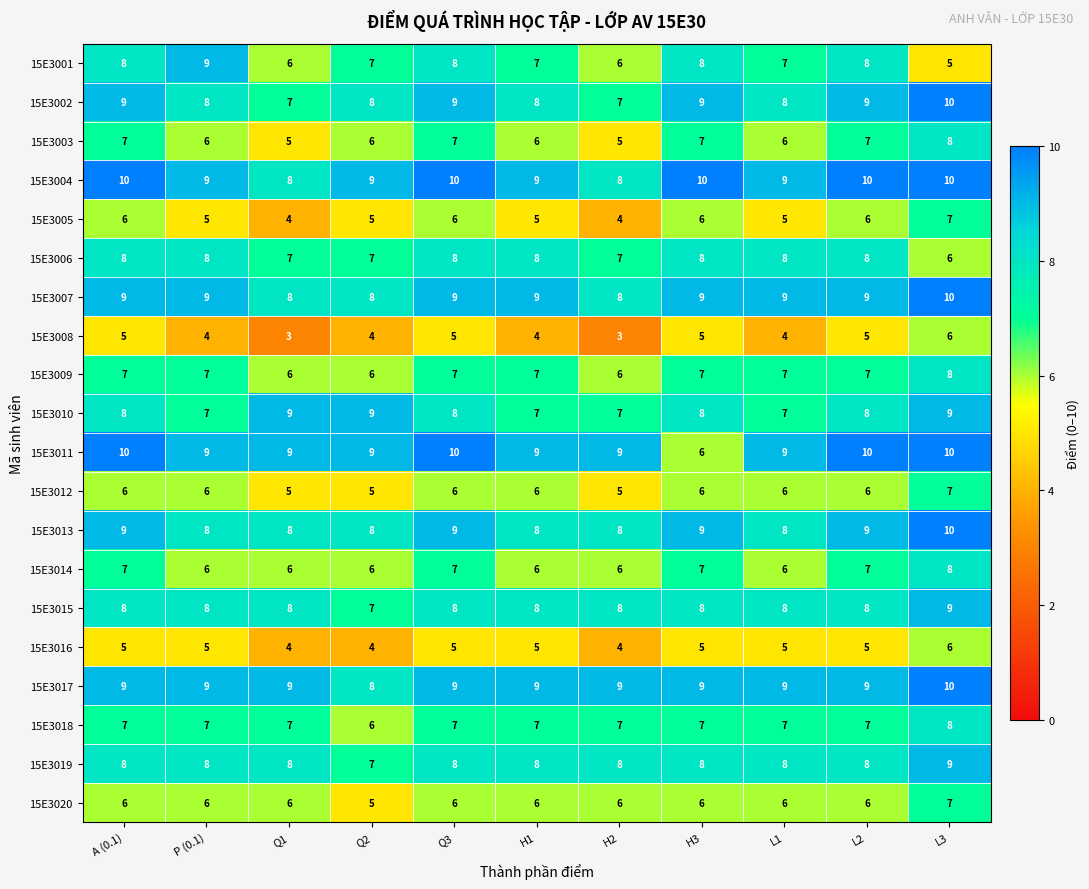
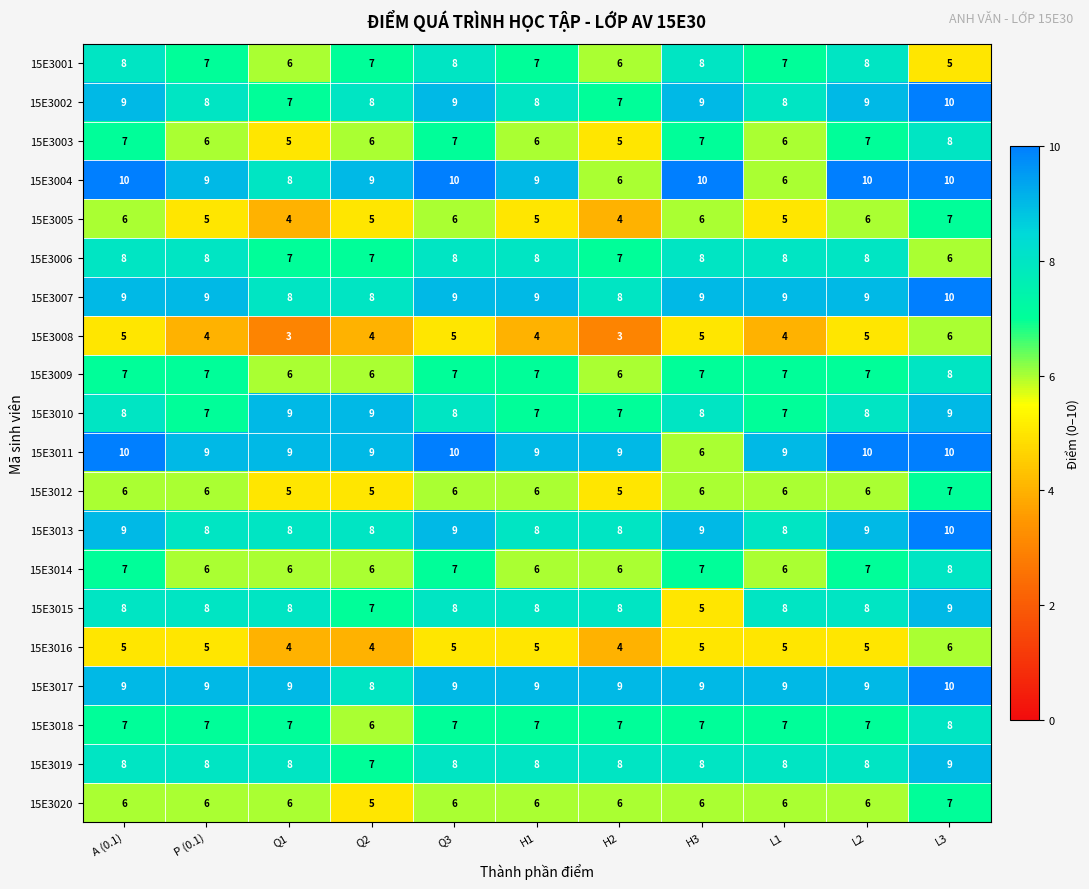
  {
    "15E3001": {
      "A (0.1)": 8,
-     "P (0.1)": 9,
+     "P (0.1)": 7,
      "Q1": 6,
      "Q2": 7,
      "Q3": 8,
      "H1": 7,
      "H2": 6,
      "H3": 8,
      "L1": 7,
      "L2": 8,
      "L3": 5
    },
    "15E3004": {
      "A (0.1)": 10,
      "P (0.1)": 9,
      "Q1": 8,
      "Q2": 9,
      "Q3": 10,
      "H1": 9,
-     "H2": 8,
+     "H2": 6,
      "H3": 10,
-     "L1": 9,
+     "L1": 6,
      "L2": 10,
      "L3": 10
    },
    "15E3015": {
      "A (0.1)": 8,
      "P (0.1)": 8,
      "Q1": 8,
      "Q2": 7,
      "Q3": 8,
      "H1": 8,
      "H2": 8,
-     "H3": 8,
+     "H3": 5,
      "L1": 8,
      "L2": 8,
      "L3": 9
    }
  }
